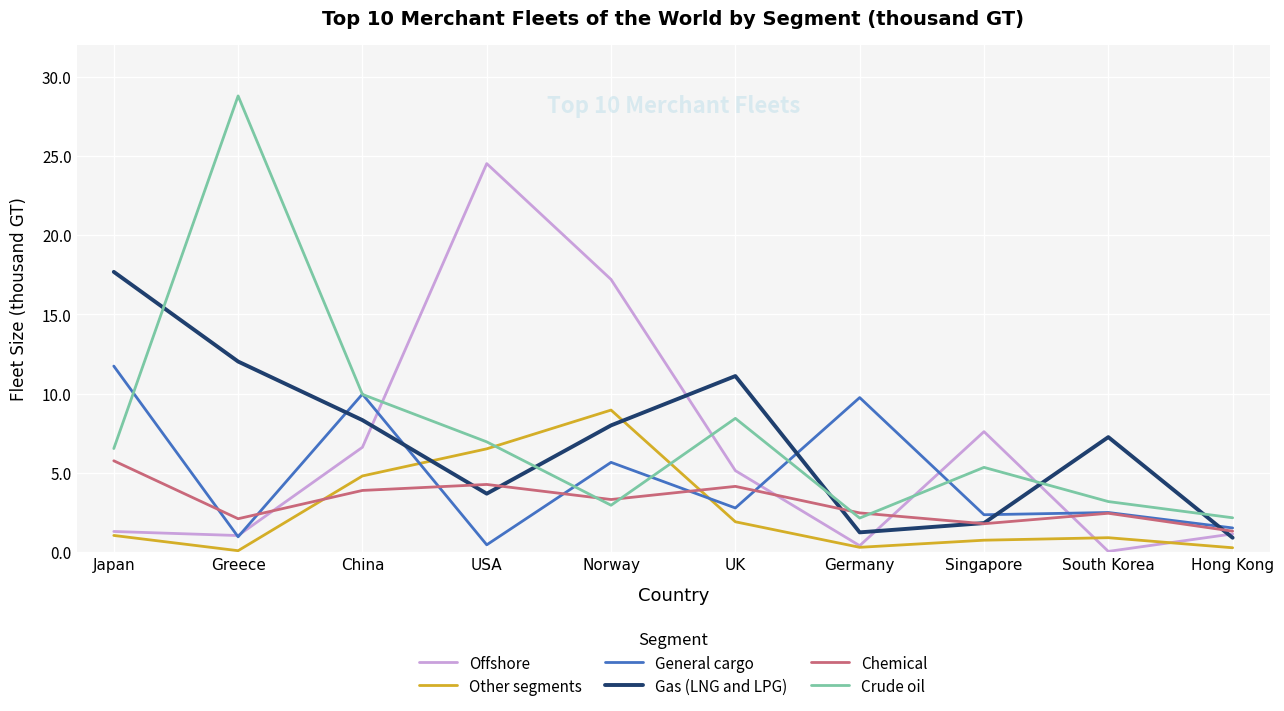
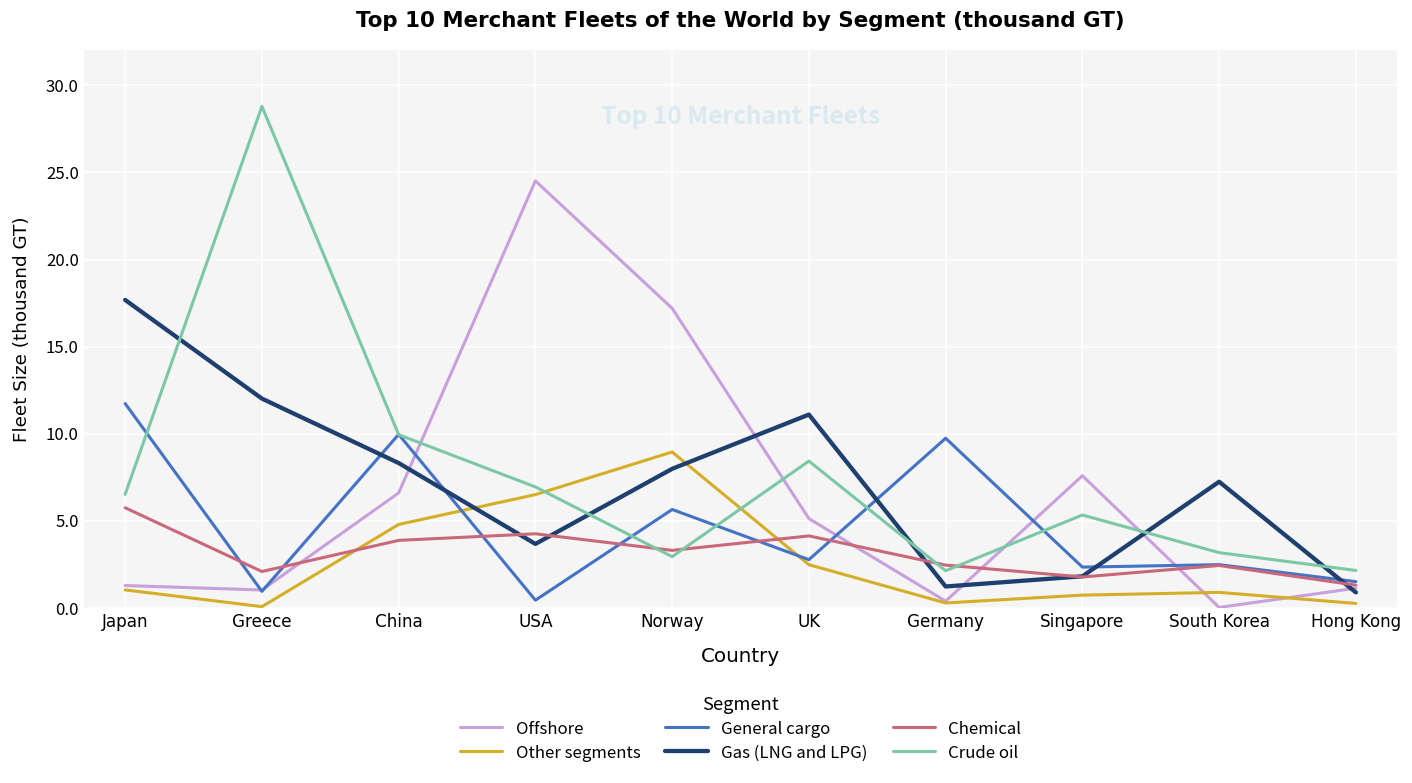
  {
    "Offshore": {
      "Japan": 1.3,
      "China": 6.6,
      "USA": 24.5,
      "Norway": 17.2,
      "UK": 5.1,
      "Singapore": 7.6,
      "South Korea": 0.0,
      "Hong Kong": 1.1
    },
    "Other segments": {
      "Japan": 1.0,
      "Greece": 0.1,
      "China": 4.8,
      "USA": 6.5,
      "Norway": 9.0,
-     "UK": 1.9,
+     "UK": 2.5,
      "Singapore": 0.7,
      "South Korea": 0.9,
      "Hong Kong": 0.3
    },
    "General cargo": {
      "Japan": 11.7,
      "USA": 0.5,
      "Norway": 5.7,
      "UK": 2.8,
      "Germany": 9.7,
      "Singapore": 2.4,
      "Hong Kong": 1.5
    },
    "Gas (LNG and LPG)": {
      "Japan": 17.7,
      "Greece": 12.0,
      "China": 8.3,
      "USA": 3.7,
      "Norway": 8.0,
      "UK": 11.1,
      "Germany": 1.2,
      "South Korea": 7.3,
      "Hong Kong": 0.9
    },
    "Chemical": {
      "Japan": 5.8,
      "Greece": 2.1,
      "China": 3.9,
      "USA": 4.3,
      "Norway": 3.3,
      "UK": 4.1,
      "Germany": 2.5,
      "Hong Kong": 1.3
    },
    "Crude oil": {
      "Japan": 6.5,
      "Greece": 28.8,
      "USA": 7.0,
      "Norway": 3.0,
      "UK": 8.4,
      "Germany": 2.1,
      "Singapore": 5.3,
      "South Korea": 3.2,
      "Hong Kong": 2.2
    }
  }
